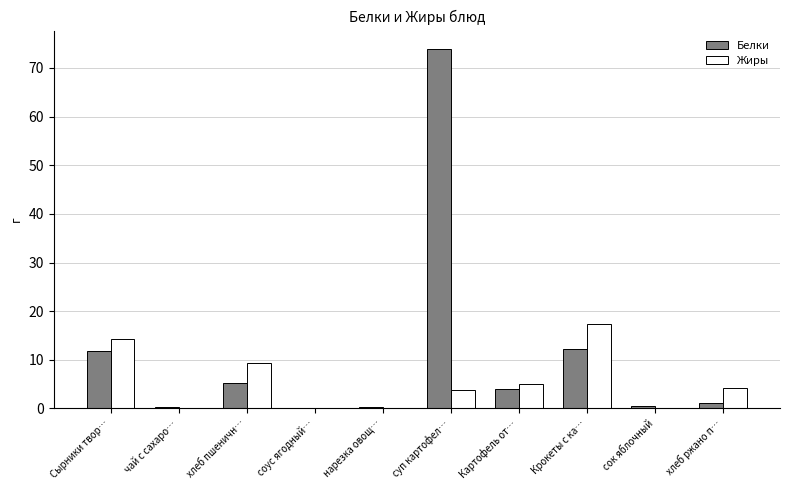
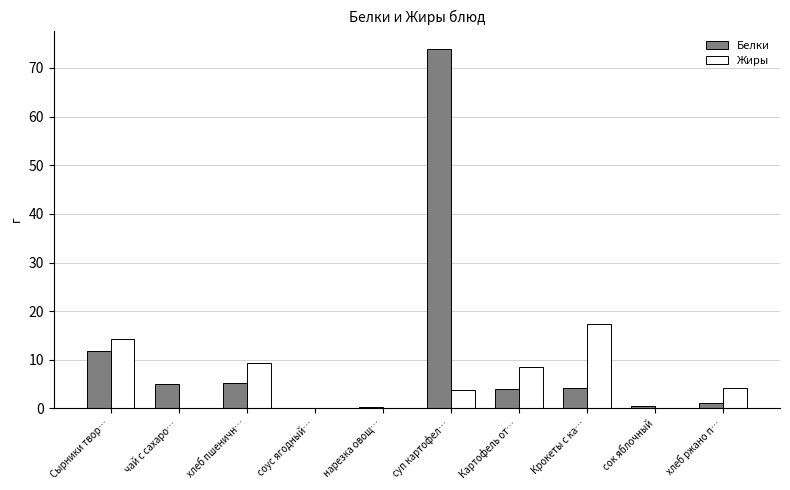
  {
    "Белки": {
      "Сырники твор…": 12,
-     "чай с сахаро…": 0,
+     "чай с сахаро…": 5,
      "хлеб пшеничн…": 5,
      "суп картофел…": 74,
      "Картофель от…": 4,
-     "Крокеты с ка…": 12,
+     "Крокеты с ка…": 4,
      "хлеб ржано п…": 1
    },
    "Жиры": {
      "Сырники твор…": 14,
      "хлеб пшеничн…": 9,
      "соус ягодный…": 0,
      "нарезка овощ…": 0,
      "суп картофел…": 4,
-     "Картофель от…": 5,
+     "Картофель от…": 9,
      "Крокеты с ка…": 17,
      "хлеб ржано п…": 4
    }
  }
